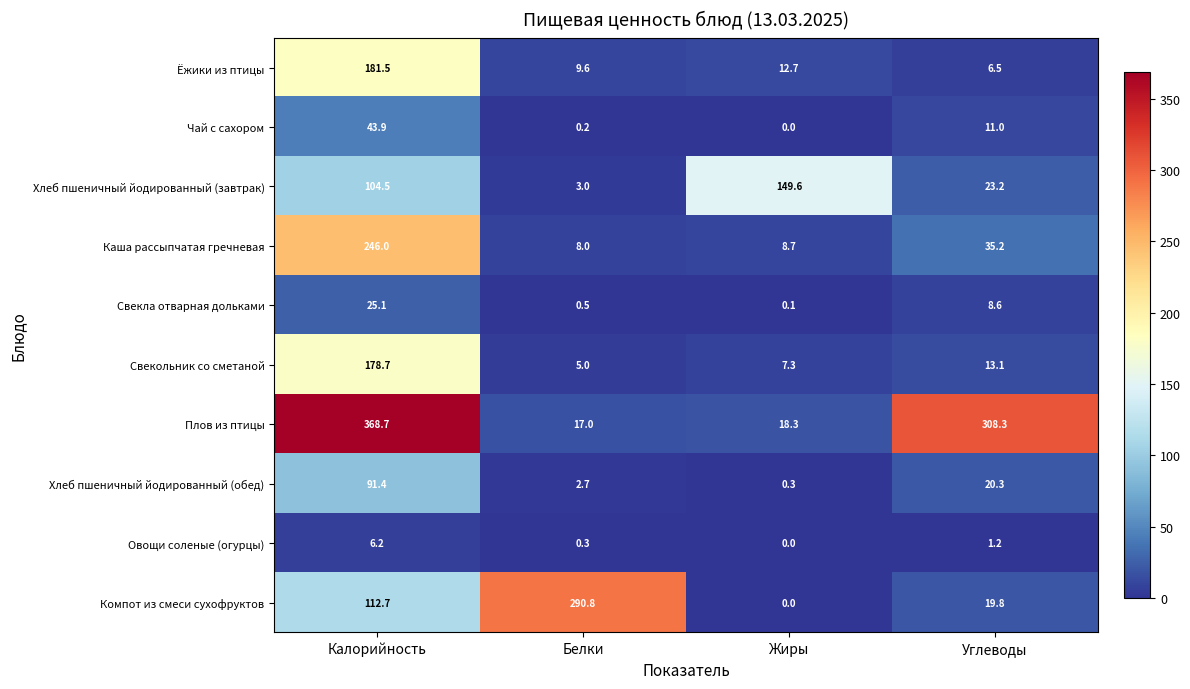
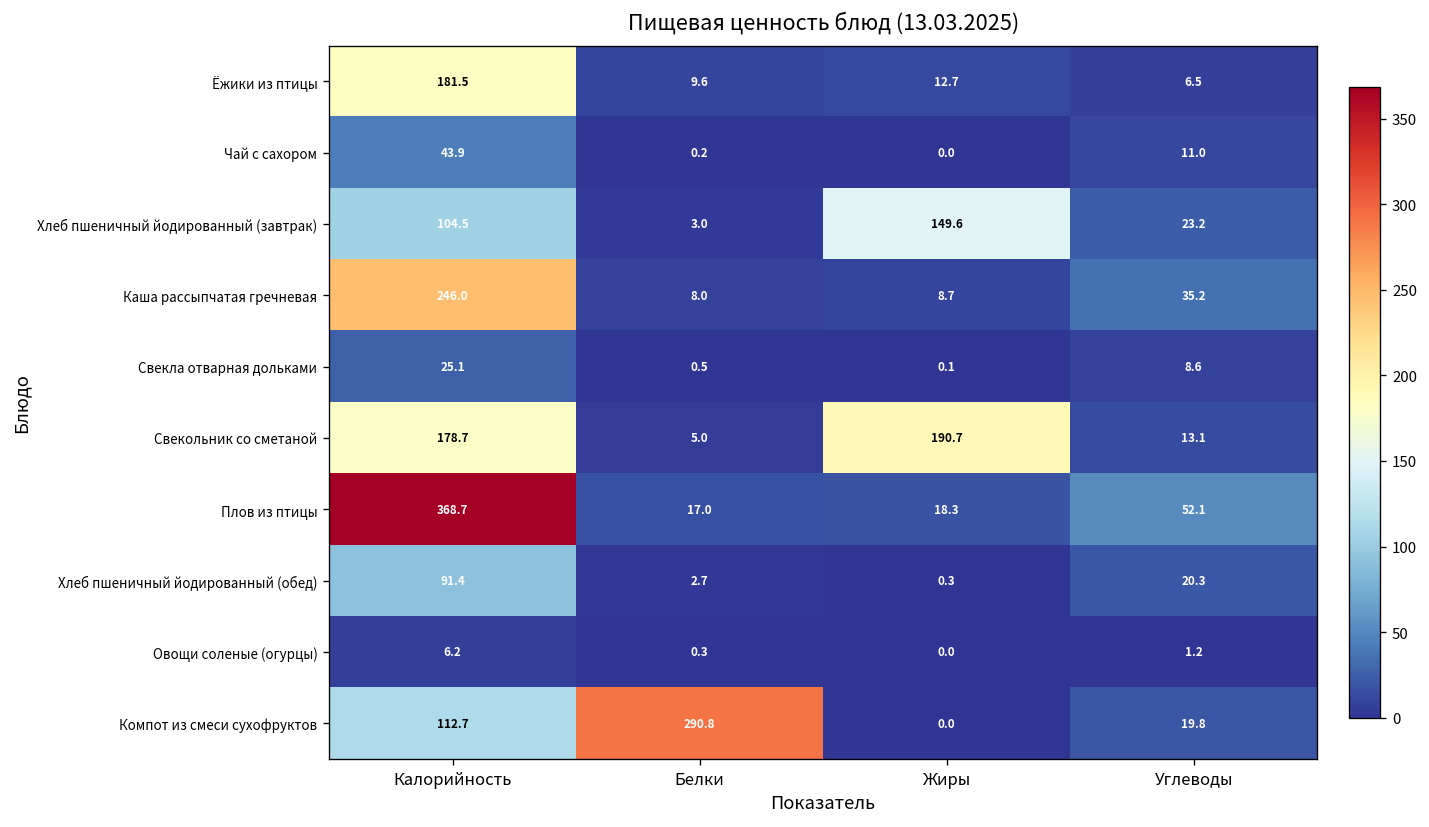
  {
    "Ёжики из птицы": {
      "Калорийность": 181.5,
      "Белки": 9.6,
      "Жиры": 12.7,
      "Углеводы": 6.5
    },
    "Чай с сахором": {
      "Калорийность": 43.9,
      "Белки": 0.2,
      "Жиры": 0.0,
      "Углеводы": 11.0
    },
    "Хлеб пшеничный йодированный (завтрак)": {
      "Калорийность": 104.5,
      "Белки": 3.0,
      "Жиры": 149.6,
      "Углеводы": 23.2
    },
    "Каша рассыпчатая гречневая": {
      "Калорийность": 246.0,
      "Белки": 8.0,
      "Жиры": 8.7,
      "Углеводы": 35.2
    },
    "Свекла отварная дольками": {
      "Калорийность": 25.1,
      "Белки": 0.5,
      "Жиры": 0.1,
      "Углеводы": 8.6
    },
    "Свекольник со сметаной": {
      "Калорийность": 178.7,
      "Белки": 5.0,
-     "Жиры": 7.3,
+     "Жиры": 190.7,
      "Углеводы": 13.1
    },
    "Плов из птицы": {
      "Калорийность": 368.7,
      "Белки": 17.0,
      "Жиры": 18.3,
-     "Углеводы": 308.3
+     "Углеводы": 52.1
    },
    "Хлеб пшеничный йодированный (обед)": {
      "Калорийность": 91.4,
      "Белки": 2.7,
      "Жиры": 0.3,
      "Углеводы": 20.3
    },
    "Овощи соленые (огурцы)": {
      "Калорийность": 6.2,
      "Белки": 0.3,
      "Жиры": 0.0,
      "Углеводы": 1.2
    },
    "Компот из смеси сухофруктов": {
      "Калорийность": 112.7,
      "Белки": 290.8,
      "Жиры": 0.0,
      "Углеводы": 19.8
    }
  }
